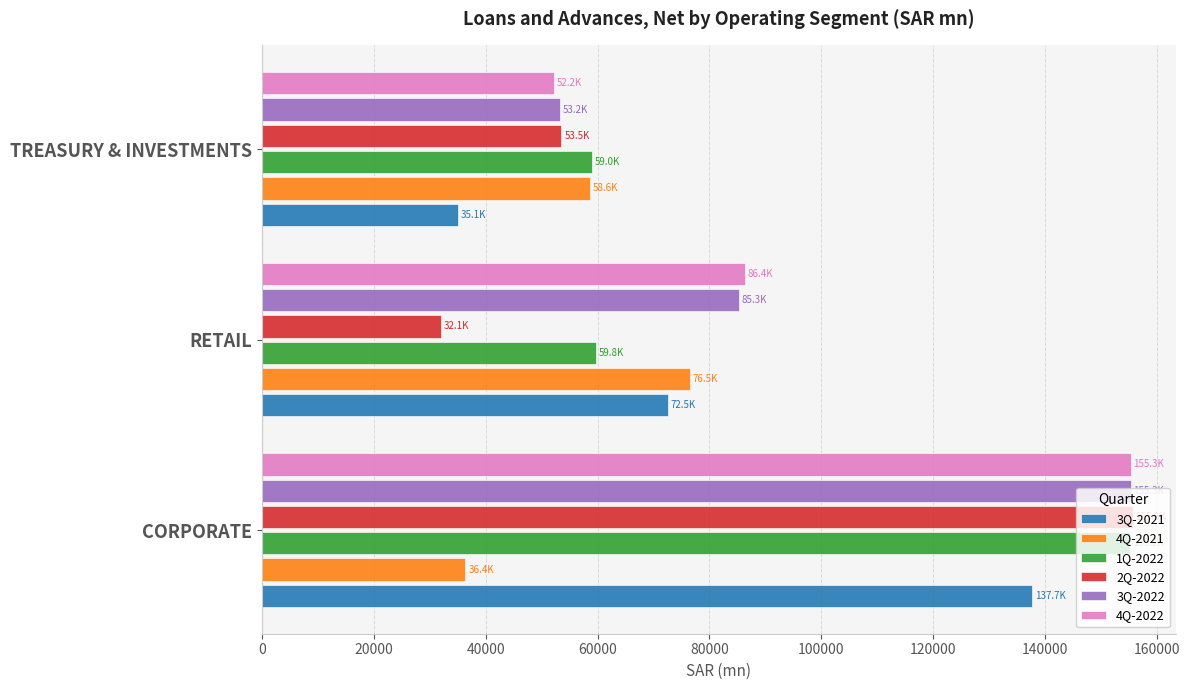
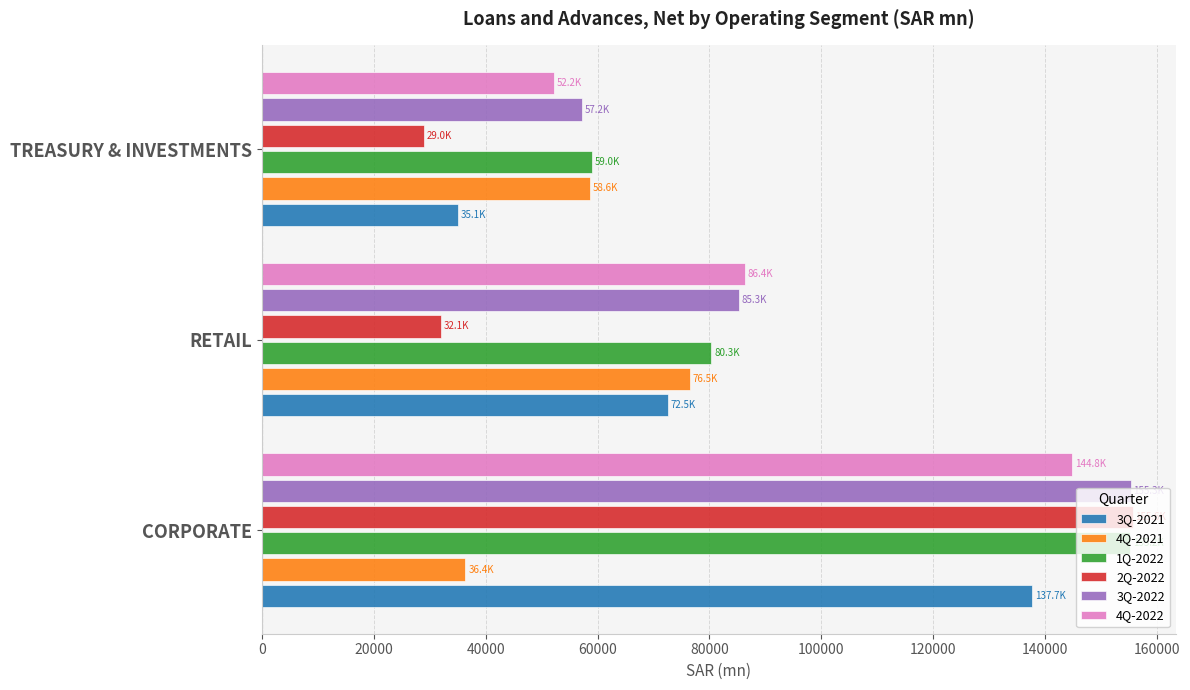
  {
    "3Q-2021": {
      "TREASURY & INVESTMENTS": "35.1K",
      "RETAIL": "72.5K",
      "CORPORATE": "137.7K"
    },
    "4Q-2021": {
      "TREASURY & INVESTMENTS": "58.6K",
      "RETAIL": "76.5K",
      "CORPORATE": "36.4K"
    },
    "1Q-2022": {
      "TREASURY & INVESTMENTS": "59.0K",
-     "RETAIL": "59.8K"
+     "RETAIL": "80.3K"
    },
    "2Q-2022": {
-     "TREASURY & INVESTMENTS": "53.5K",
+     "TREASURY & INVESTMENTS": "29.0K",
      "RETAIL": "32.1K"
    },
    "3Q-2022": {
-     "TREASURY & INVESTMENTS": "53.2K",
+     "TREASURY & INVESTMENTS": "57.2K",
      "RETAIL": "85.3K"
    },
    "4Q-2022": {
      "TREASURY & INVESTMENTS": "52.2K",
      "RETAIL": "86.4K",
-     "CORPORATE": "155.3K"
+     "CORPORATE": "144.8K"
    }
  }
